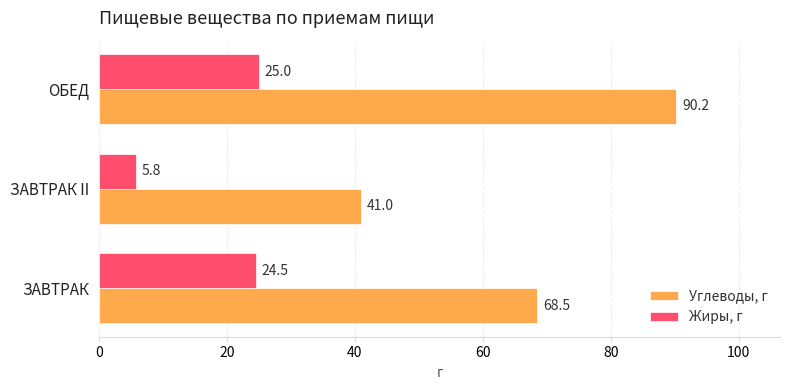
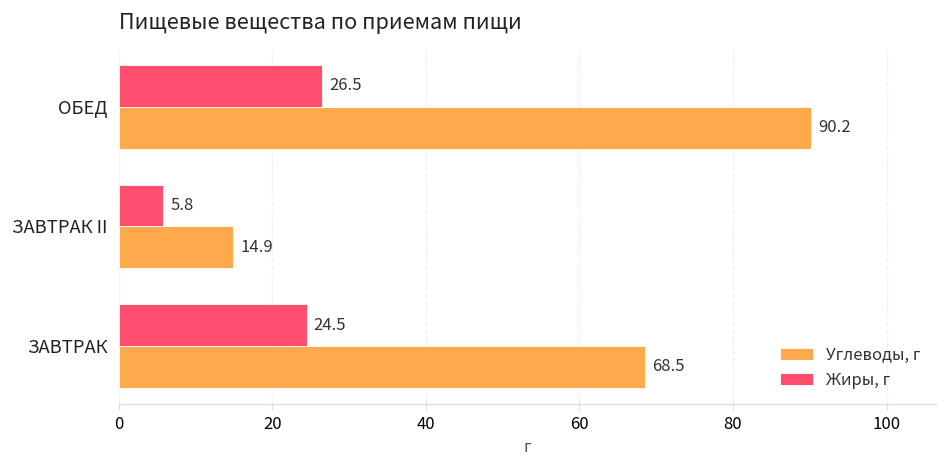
  {
    "Углеводы, г": {
      "ОБЕД": 90.2,
-     "ЗАВТРАК II": 41.0,
+     "ЗАВТРАК II": 14.9,
      "ЗАВТРАК": 68.5
    },
    "Жиры, г": {
-     "ОБЕД": 25.0,
+     "ОБЕД": 26.5,
      "ЗАВТРАК II": 5.8,
      "ЗАВТРАК": 24.5
    }
  }
